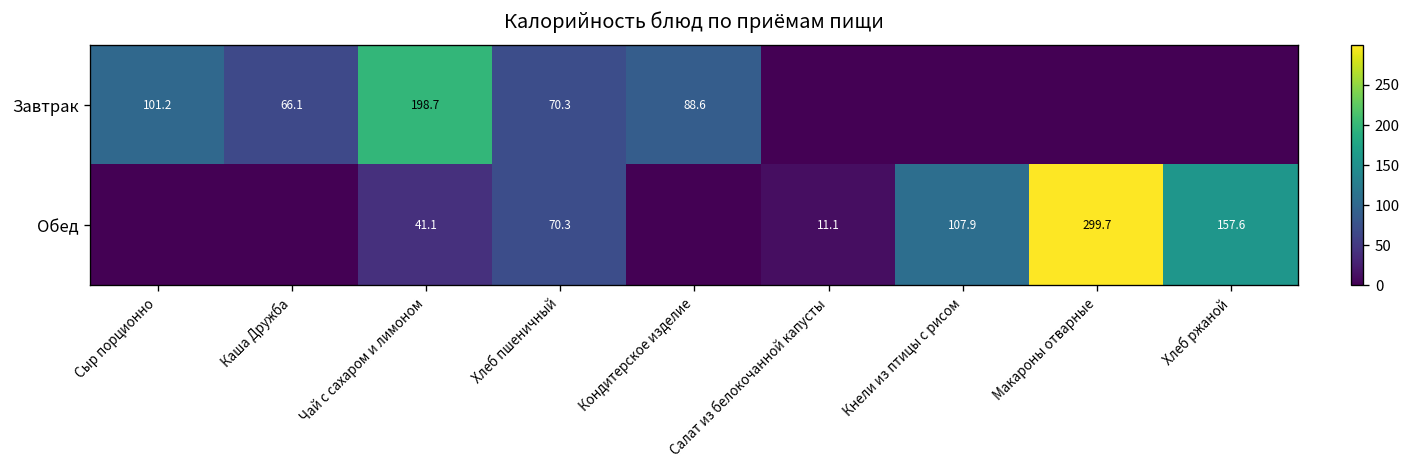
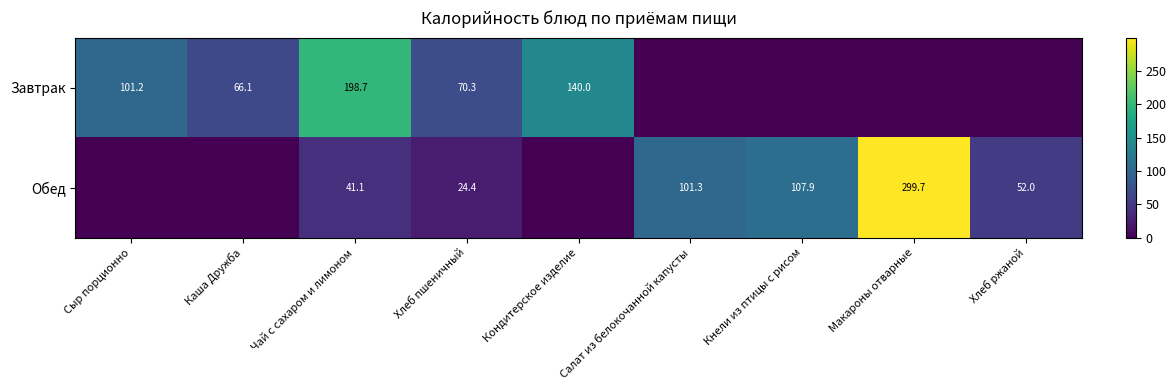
  {
    "Завтрак": {
      "Сыр порционно": 101.2,
      "Каша Дружба": 66.1,
      "Чай с сахаром и лимоном": 198.7,
      "Хлеб пшеничный": 70.3,
-     "Кондитерское изделие": 88.6
+     "Кондитерское изделие": 140.0
    },
    "Обед": {
      "Чай с сахаром и лимоном": 41.1,
-     "Хлеб пшеничный": 70.3,
-     "Салат из белокочанной капусты": 11.1,
+     "Хлеб пшеничный": 24.4,
+     "Салат из белокочанной капусты": 101.3,
      "Кнели из птицы с рисом": 107.9,
      "Макароны отварные": 299.7,
-     "Хлеб ржаной": 157.6
+     "Хлеб ржаной": 52.0
    }
  }
